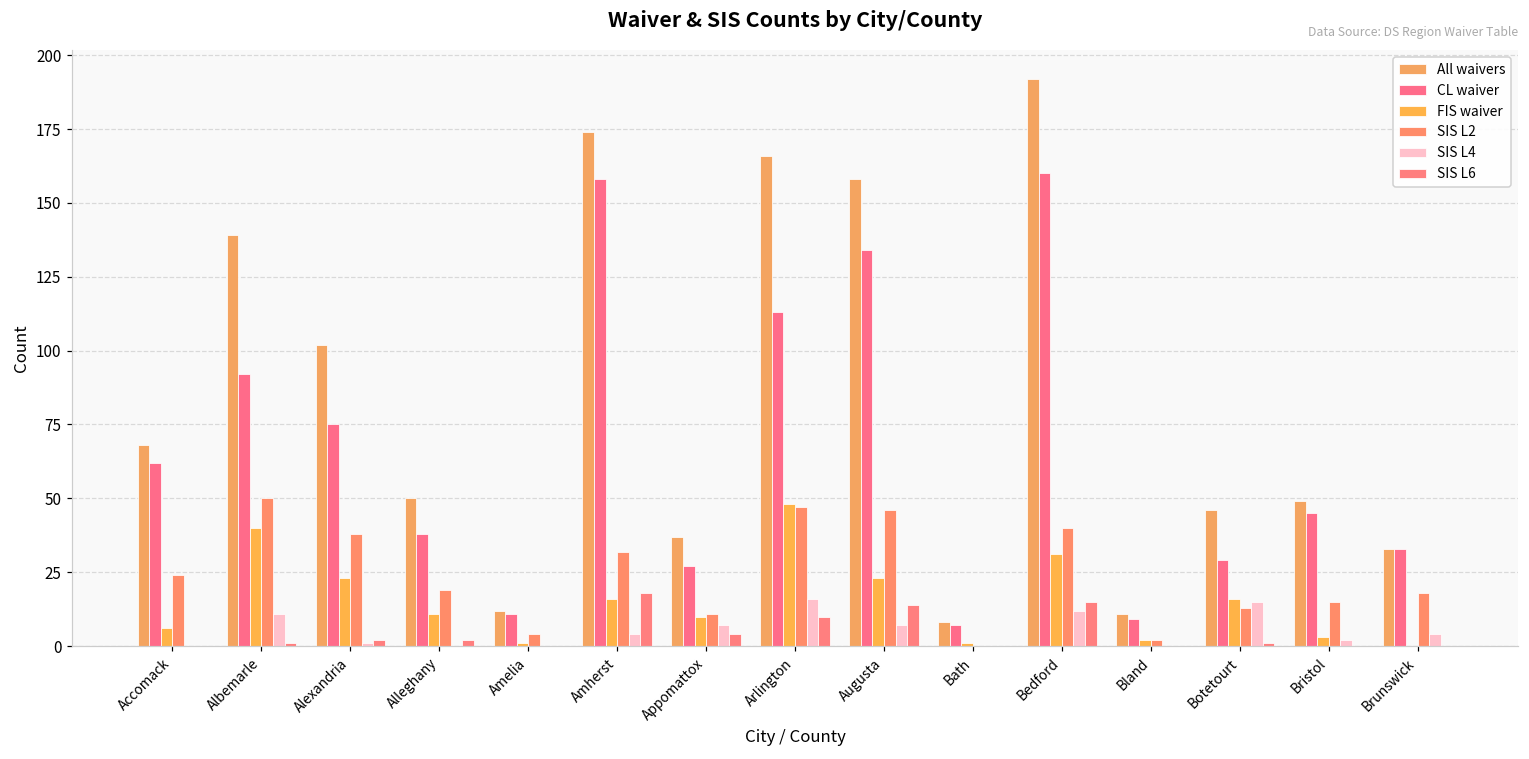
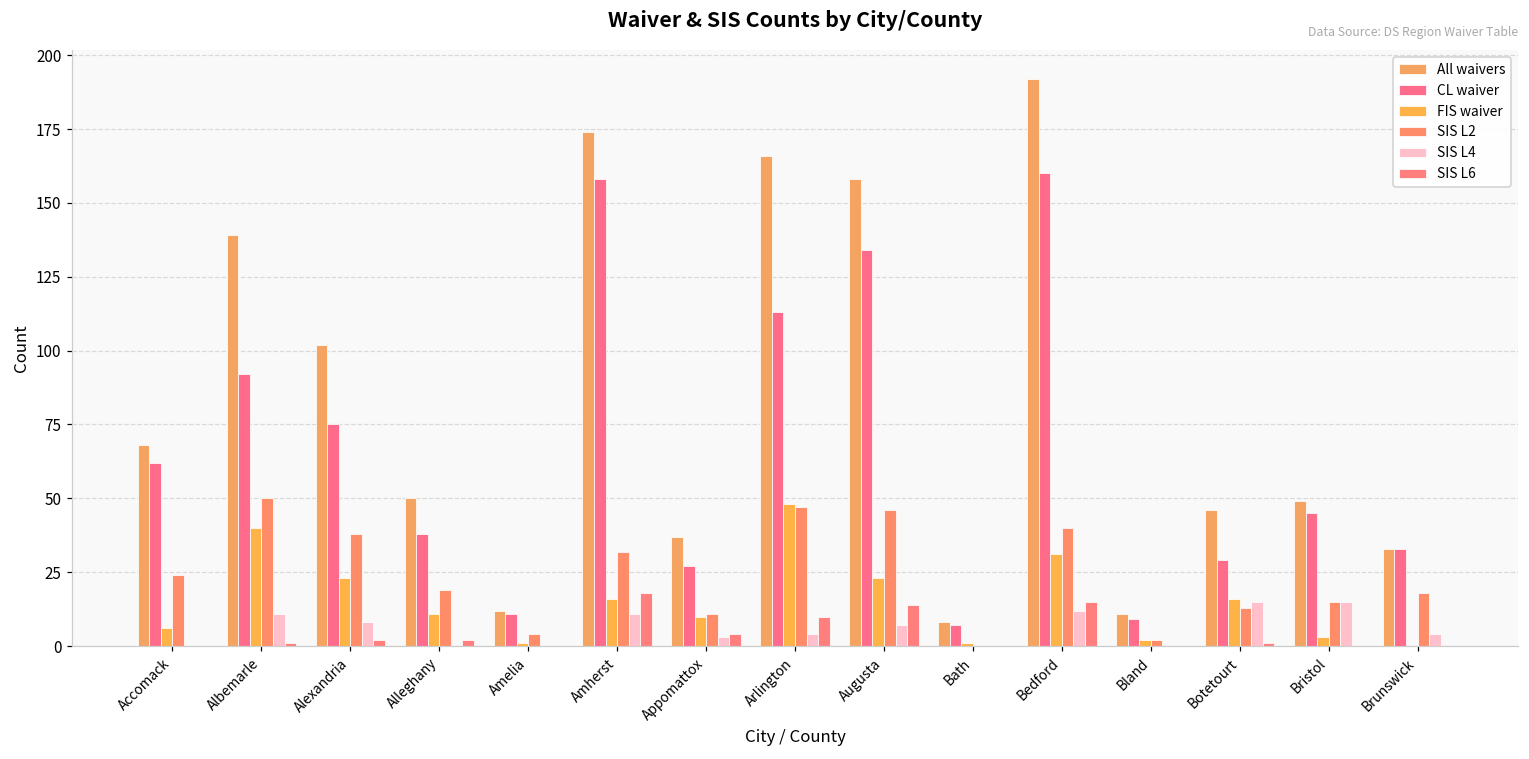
  {
    "SIS L4": {
      "Accomack": 0,
      "Albemarle": 11,
-     "Alexandria": 1,
+     "Alexandria": 8,
      "Alleghany": 0,
      "Amelia": 0,
-     "Amherst": 4,
-     "Appomattox": 7,
-     "Arlington": 16,
+     "Amherst": 11,
+     "Appomattox": 3,
+     "Arlington": 4,
      "Augusta": 7,
      "Bath": 0,
      "Bedford": 12,
      "Bland": 0,
      "Botetourt": 15,
-     "Bristol": 2,
+     "Bristol": 15,
      "Brunswick": 4
    }
  }
